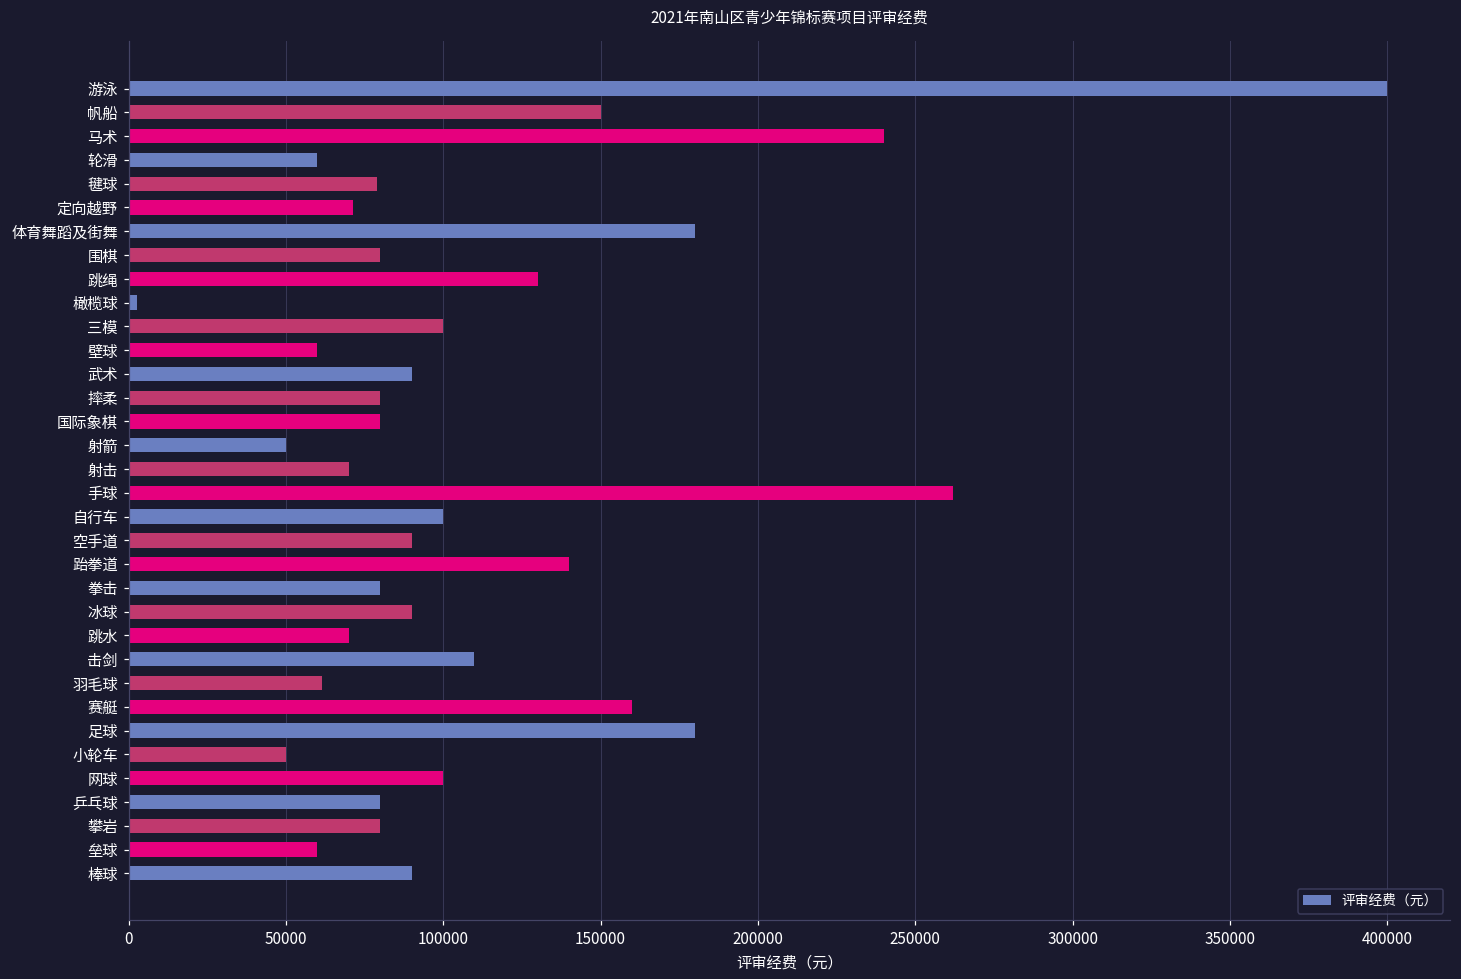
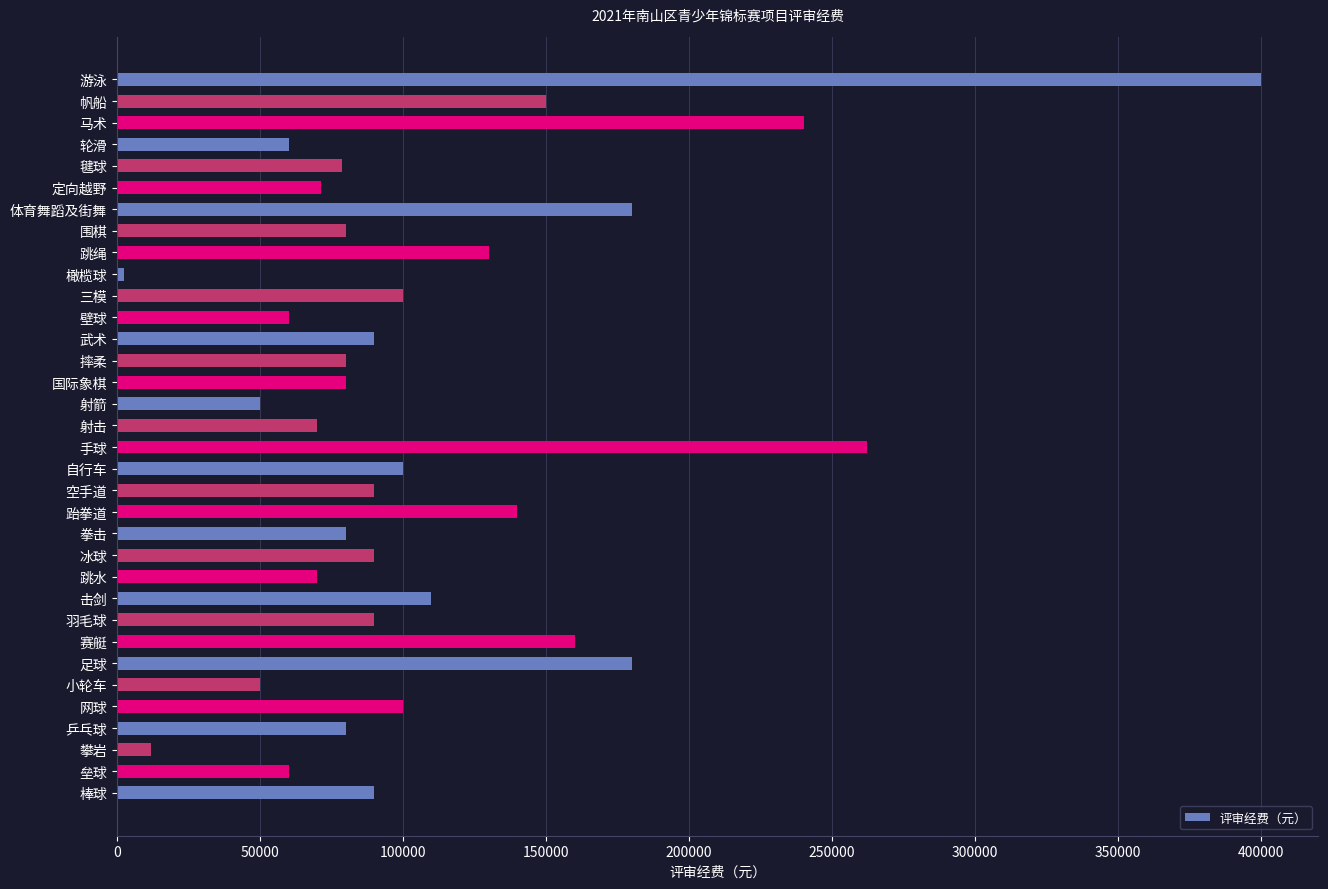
  {
    "游泳": 400000,
    "帆船": 150000,
    "马术": 240000,
    "轮滑": 60000,
    "毽球": 79000,
    "定向越野": 71000,
    "体育舞蹈及街舞": 180000,
    "围棋": 80000,
    "跳绳": 130000,
    "橄榄球": 3000,
    "三模": 100000,
    "壁球": 60000,
    "武术": 90000,
    "摔柔": 80000,
    "国际象棋": 80000,
    "射箭": 50000,
    "射击": 70000,
    "手球": 262000,
    "自行车": 100000,
    "空手道": 90000,
    "跆拳道": 140000,
    "拳击": 80000,
    "冰球": 90000,
    "跳水": 70000,
    "击剑": 110000,
-   "羽毛球": 61000,
+   "羽毛球": 90000,
    "赛艇": 160000,
    "足球": 180000,
    "小轮车": 50000,
    "网球": 100000,
    "乒乓球": 80000,
-   "攀岩": 80000,
+   "攀岩": 12000,
    "垒球": 60000,
    "棒球": 90000
  }
